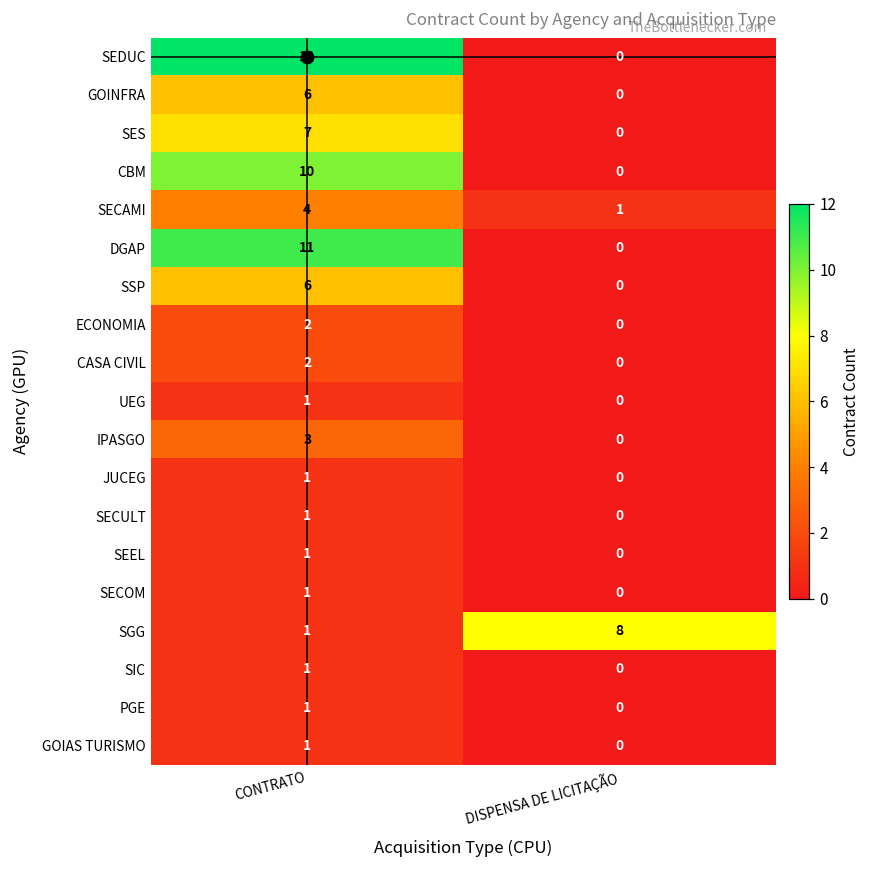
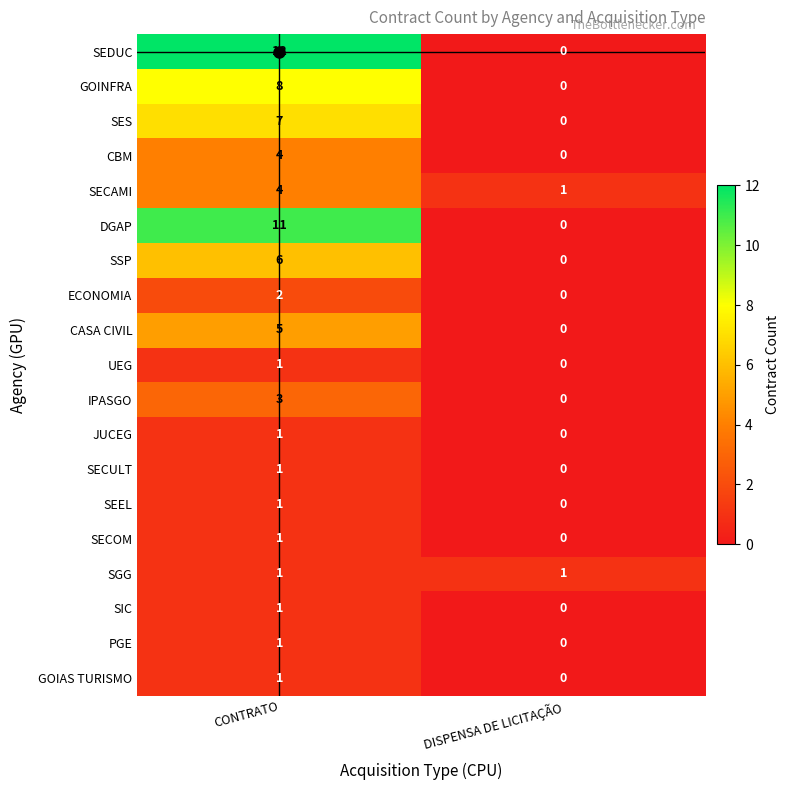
  {
    "SEDUC": {
      "DISPENSA DE LICITAÇÃO": 0
    },
    "GOINFRA": {
-     "CONTRATO": 6,
+     "CONTRATO": 8,
      "DISPENSA DE LICITAÇÃO": 0
    },
    "SES": {
      "CONTRATO": 7,
      "DISPENSA DE LICITAÇÃO": 0
    },
    "CBM": {
-     "CONTRATO": 10,
+     "CONTRATO": 4,
      "DISPENSA DE LICITAÇÃO": 0
    },
    "SECAMI": {
      "CONTRATO": 4,
      "DISPENSA DE LICITAÇÃO": 1
    },
    "DGAP": {
      "CONTRATO": 11,
      "DISPENSA DE LICITAÇÃO": 0
    },
    "SSP": {
      "CONTRATO": 6,
      "DISPENSA DE LICITAÇÃO": 0
    },
    "ECONOMIA": {
      "CONTRATO": 2,
      "DISPENSA DE LICITAÇÃO": 0
    },
    "CASA CIVIL": {
-     "CONTRATO": 2,
+     "CONTRATO": 5,
      "DISPENSA DE LICITAÇÃO": 0
    },
    "UEG": {
      "CONTRATO": 1,
      "DISPENSA DE LICITAÇÃO": 0
    },
    "IPASGO": {
      "CONTRATO": 3,
      "DISPENSA DE LICITAÇÃO": 0
    },
    "JUCEG": {
      "CONTRATO": 1,
      "DISPENSA DE LICITAÇÃO": 0
    },
    "SECULT": {
      "CONTRATO": 1,
      "DISPENSA DE LICITAÇÃO": 0
    },
    "SEEL": {
      "CONTRATO": 1,
      "DISPENSA DE LICITAÇÃO": 0
    },
    "SECOM": {
      "CONTRATO": 1,
      "DISPENSA DE LICITAÇÃO": 0
    },
    "SGG": {
      "CONTRATO": 1,
-     "DISPENSA DE LICITAÇÃO": 8
+     "DISPENSA DE LICITAÇÃO": 1
    },
    "SIC": {
      "CONTRATO": 1,
      "DISPENSA DE LICITAÇÃO": 0
    },
    "PGE": {
      "CONTRATO": 1,
      "DISPENSA DE LICITAÇÃO": 0
    },
    "GOIAS TURISMO": {
      "CONTRATO": 1,
      "DISPENSA DE LICITAÇÃO": 0
    }
  }
